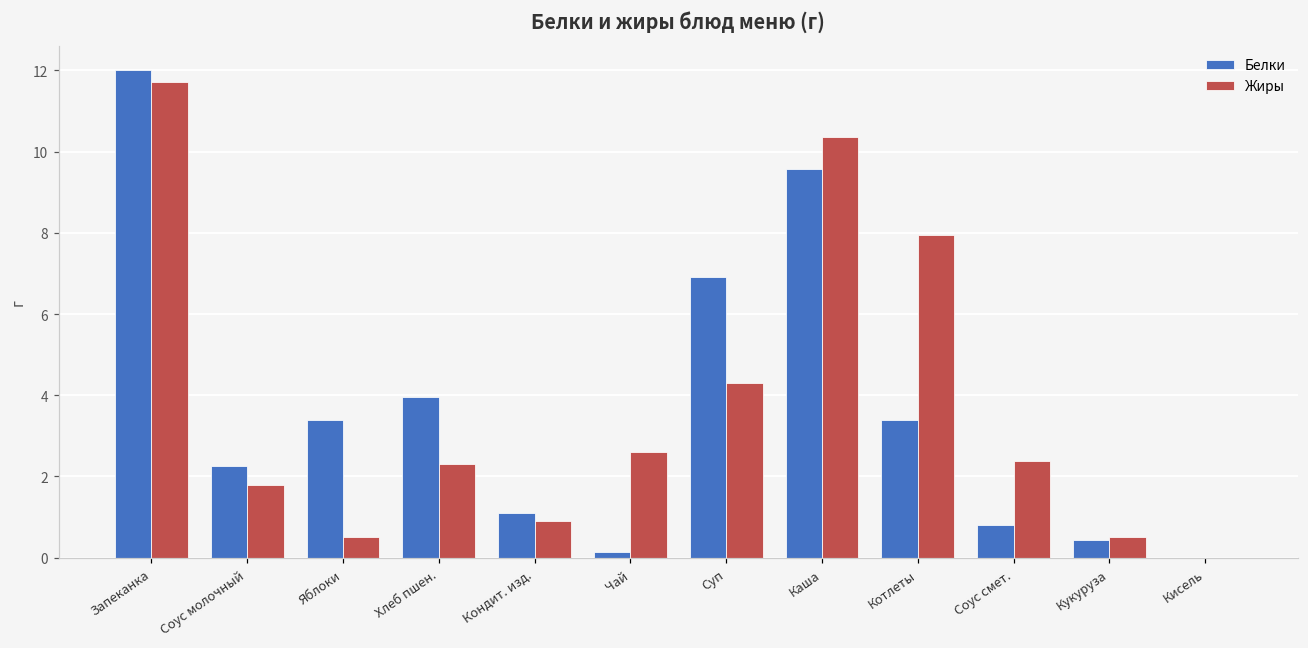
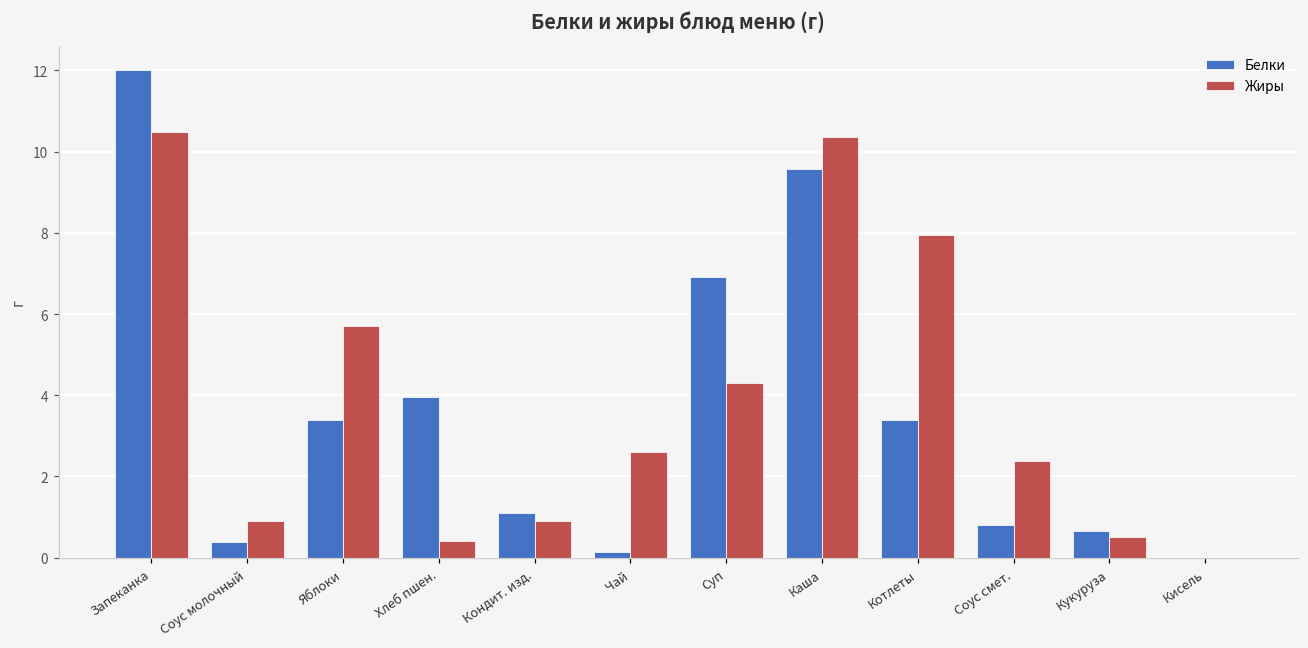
  {
    "Белки": {
      "Запеканка": 12.0,
-     "Соус молочный": 2.3,
+     "Соус молочный": 0.4,
      "Яблоки": 3.4,
      "Хлеб пшен.": 4.0,
      "Кондит. изд.": 1.1,
      "Чай": 0.1,
      "Суп": 6.9,
      "Каша": 9.6,
      "Котлеты": 3.4,
      "Соус смет.": 0.8,
-     "Кукуруза": 0.4,
+     "Кукуруза": 0.7,
      "Кисель": 0.0
    },
    "Жиры": {
-     "Запеканка": 11.7,
-     "Соус молочный": 1.8,
-     "Яблоки": 0.5,
-     "Хлеб пшен.": 2.3,
+     "Запеканка": 10.5,
+     "Соус молочный": 0.9,
+     "Яблоки": 5.7,
+     "Хлеб пшен.": 0.4,
      "Кондит. изд.": 0.9,
      "Чай": 2.6,
      "Суп": 4.3,
      "Каша": 10.4,
      "Котлеты": 7.9,
      "Соус смет.": 2.4,
      "Кукуруза": 0.5,
      "Кисель": 0.0
    }
  }
